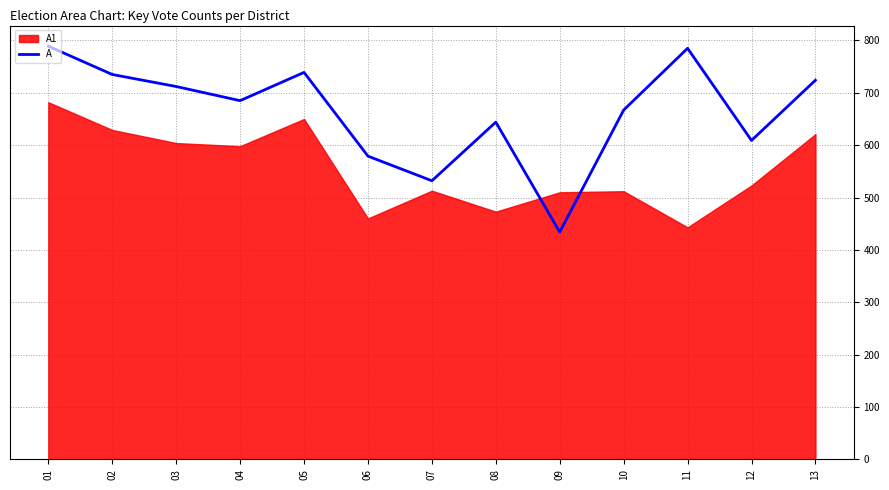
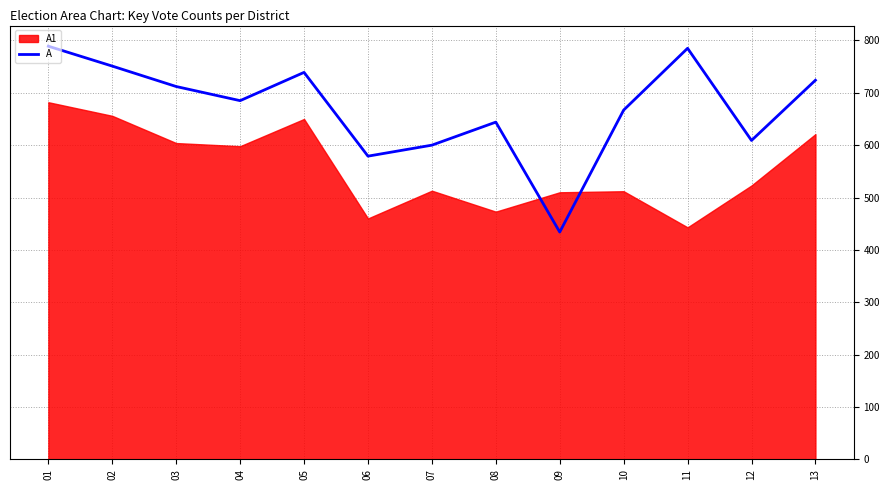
  {
    "A1": {
      "01": 680,
-     "02": 630,
+     "02": 660,
      "03": 600,
      "04": 600,
      "05": 650,
      "06": 460,
      "07": 510,
      "08": 470,
      "09": 510,
      "10": 510,
      "11": 440,
      "12": 520,
      "13": 620
    },
    "A": {
-     "02": 740,
+     "02": 750,
      "03": 710,
      "04": 690,
      "05": 740,
      "06": 580,
-     "07": 530,
+     "07": 600,
      "08": 640,
      "09": 430,
      "10": 670,
      "11": 790,
      "12": 610,
      "13": 720
    }
  }
